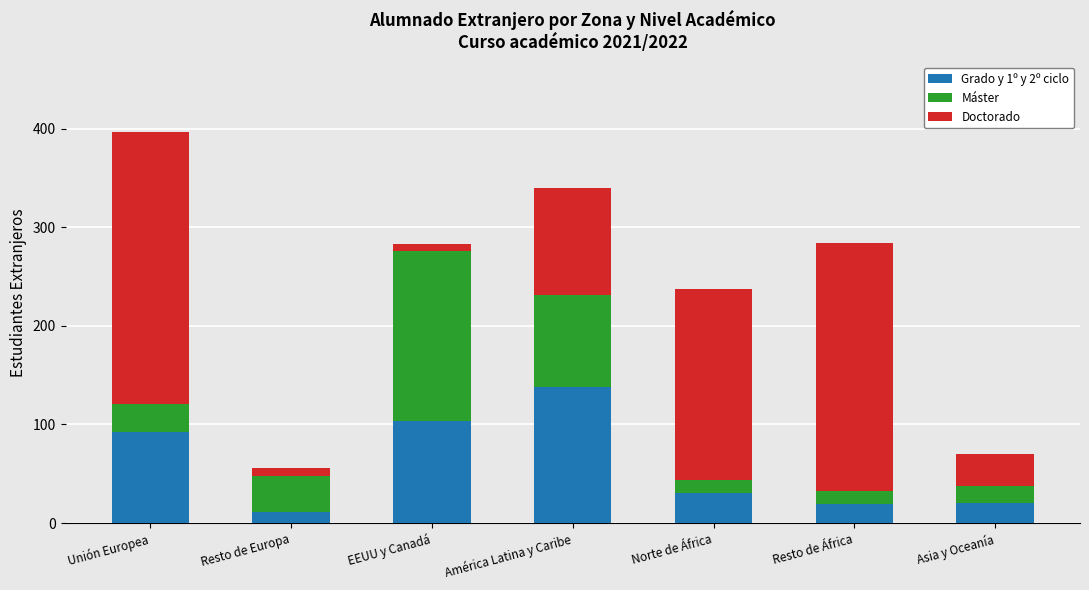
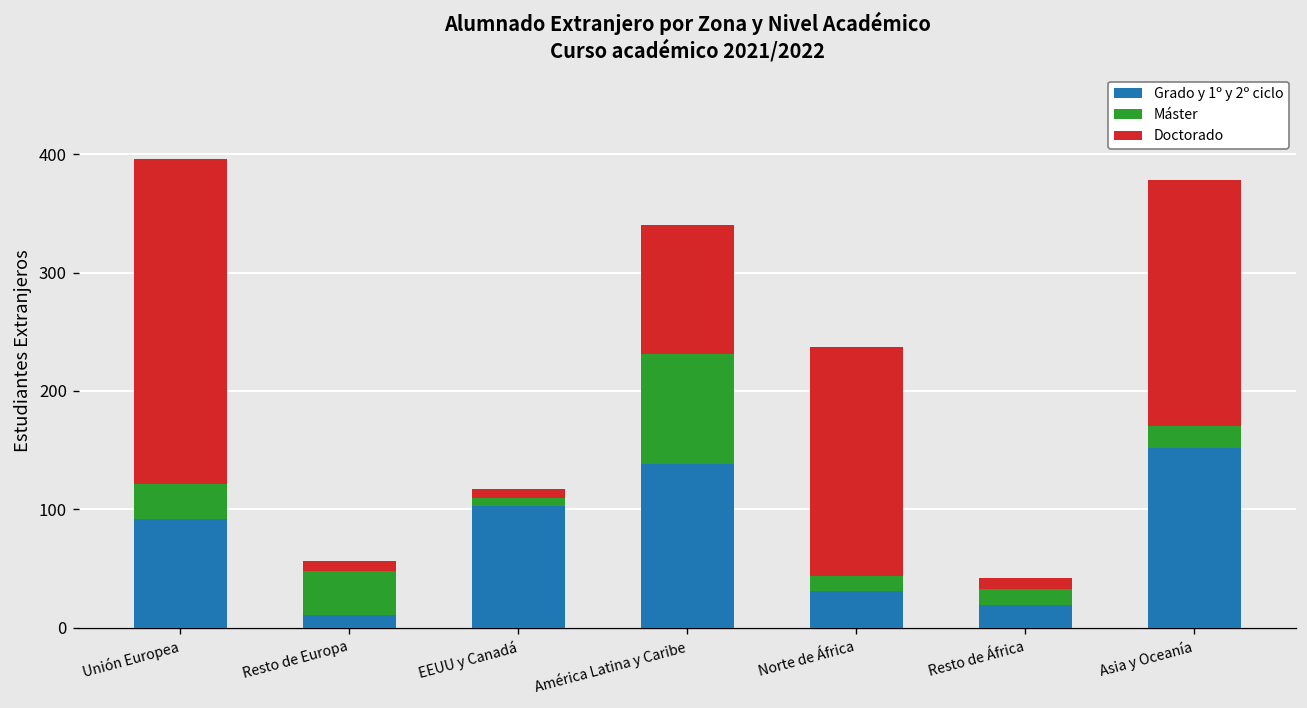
  {
    "Grado y 1º y 2º ciclo": {
      "Unión Europea": 90,
      "Resto de Europa": 10,
      "EEUU y Canadá": 100,
      "América Latina y Caribe": 140,
      "Norte de África": 30,
      "Resto de África": 20,
-     "Asia y Oceanía": 20
+     "Asia y Oceanía": 150
    },
    "Máster": {
      "Unión Europea": 30,
      "Resto de Europa": 40,
-     "EEUU y Canadá": 170,
+     "EEUU y Canadá": 10,
      "América Latina y Caribe": 90,
      "Norte de África": 10,
      "Resto de África": 10,
      "Asia y Oceanía": 20
    },
    "Doctorado": {
      "Unión Europea": 280,
      "Resto de Europa": 10,
      "EEUU y Canadá": 10,
      "América Latina y Caribe": 110,
      "Norte de África": 190,
-     "Resto de África": 250,
-     "Asia y Oceanía": 30
+     "Resto de África": 10,
+     "Asia y Oceanía": 210
    }
  }
